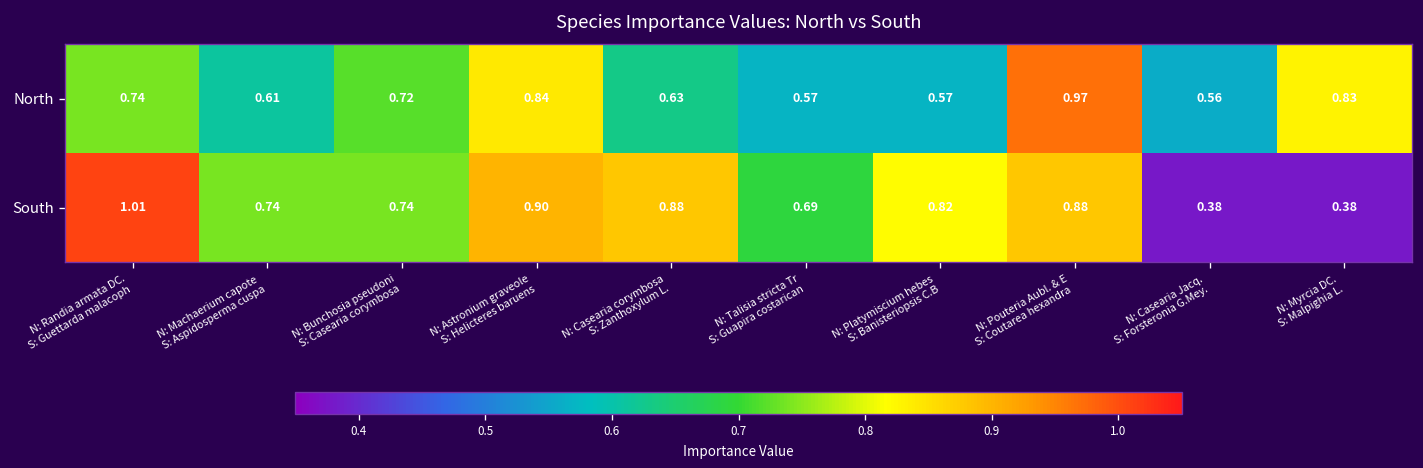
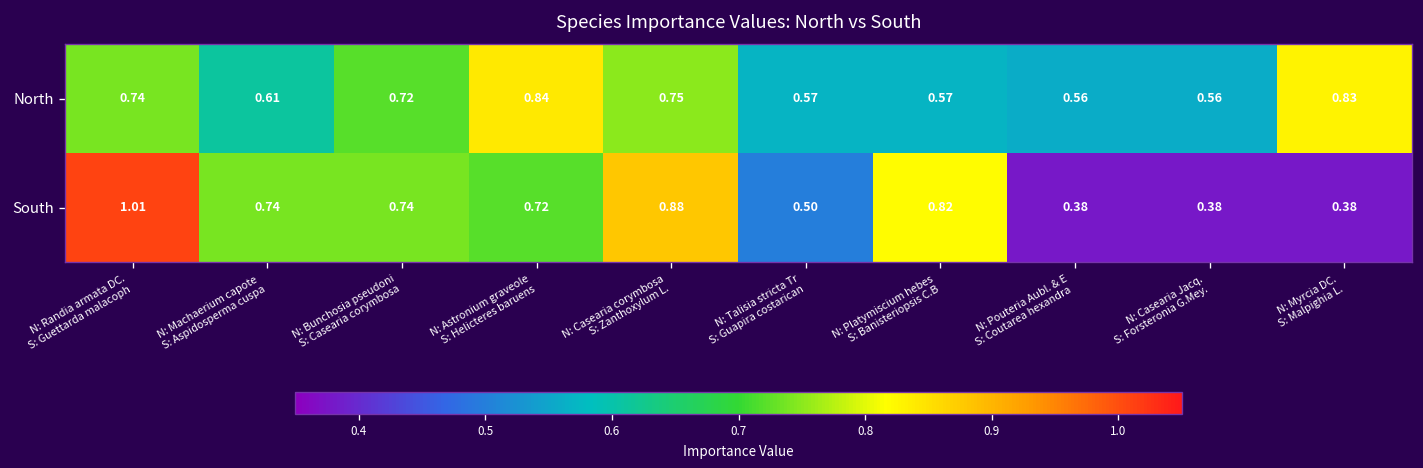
  {
    "North": {
      "N: Randia armata DC. S: Guettarda malacoph": 0.74,
      "N: Machaerium capote S: Aspidosperma cuspa": 0.61,
      "N: Bunchosia pseudoni S: Casearia corymbosa": 0.72,
      "N: Astronium graveole S: Helicteres baruens": 0.84,
-     "N: Casearia corymbosa S: Zanthoxylum L.": 0.63,
+     "N: Casearia corymbosa S: Zanthoxylum L.": 0.75,
      "N: Talisia stricta Tr S: Guapira costarican": 0.57,
      "N: Platymiscium hebes S: Banisteriopsis C.B": 0.57,
-     "N: Pouteria Aubl. & E S: Coutarea hexandra": 0.97,
+     "N: Pouteria Aubl. & E S: Coutarea hexandra": 0.56,
      "N: Casearia Jacq. S: Forsteronia G.Mey.": 0.56,
      "N: Myrcia DC. S: Malpighia L.": 0.83
    },
    "South": {
      "N: Randia armata DC. S: Guettarda malacoph": 1.01,
      "N: Machaerium capote S: Aspidosperma cuspa": 0.74,
      "N: Bunchosia pseudoni S: Casearia corymbosa": 0.74,
-     "N: Astronium graveole S: Helicteres baruens": 0.90,
+     "N: Astronium graveole S: Helicteres baruens": 0.72,
      "N: Casearia corymbosa S: Zanthoxylum L.": 0.88,
-     "N: Talisia stricta Tr S: Guapira costarican": 0.69,
+     "N: Talisia stricta Tr S: Guapira costarican": 0.50,
      "N: Platymiscium hebes S: Banisteriopsis C.B": 0.82,
-     "N: Pouteria Aubl. & E S: Coutarea hexandra": 0.88,
+     "N: Pouteria Aubl. & E S: Coutarea hexandra": 0.38,
      "N: Casearia Jacq. S: Forsteronia G.Mey.": 0.38,
      "N: Myrcia DC. S: Malpighia L.": 0.38
    }
  }
